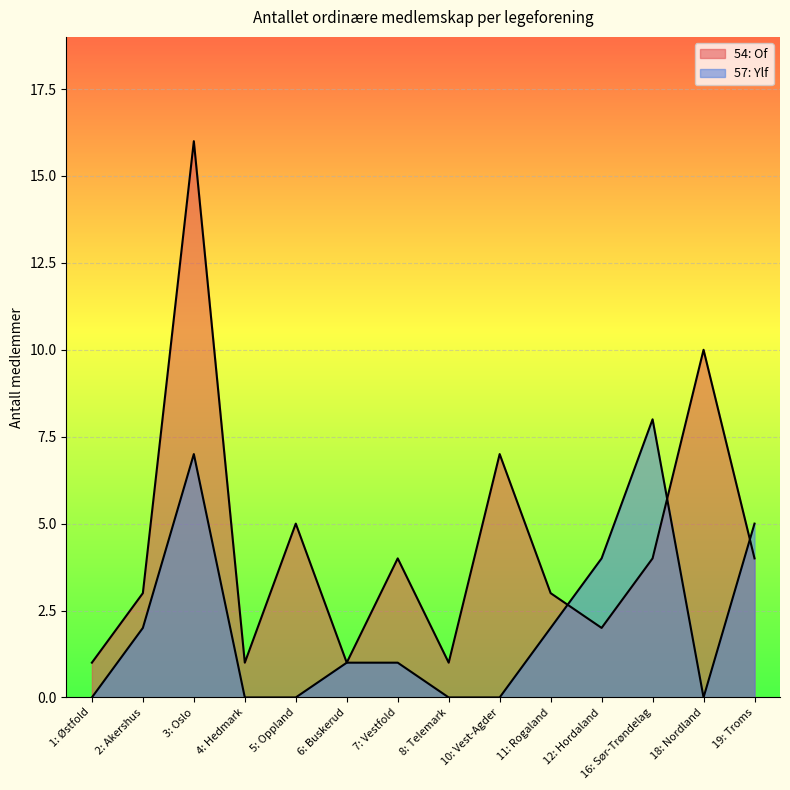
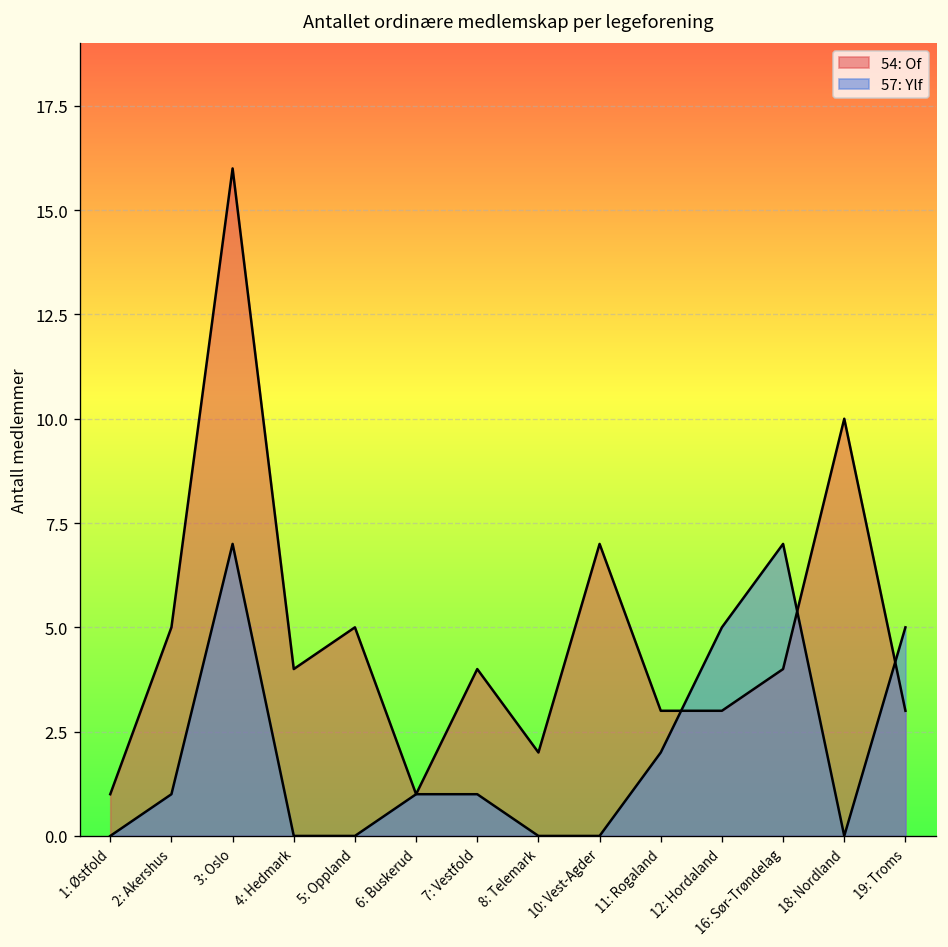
  {
    "54: Of": {
      "1: Østfold": 1,
-     "2: Akershus": 3,
+     "2: Akershus": 5,
      "3: Oslo": 16,
-     "4: Hedmark": 1,
+     "4: Hedmark": 4,
      "5: Oppland": 5,
      "7: Vestfold": 4,
-     "8: Telemark": 1,
+     "8: Telemark": 2,
      "10: Vest-Agder": 7,
      "11: Rogaland": 3,
-     "12: Hordaland": 2,
+     "12: Hordaland": 3,
      "16: Sør-Trøndelag": 4,
      "18: Nordland": 10,
-     "19: Troms": 4
+     "19: Troms": 3
    },
    "57: Ylf": {
      "1: Østfold": 0,
-     "2: Akershus": 2,
+     "2: Akershus": 1,
      "3: Oslo": 7,
      "4: Hedmark": 0,
      "5: Oppland": 0,
      "7: Vestfold": 1,
      "8: Telemark": 0,
      "10: Vest-Agder": 0,
      "11: Rogaland": 2,
-     "12: Hordaland": 4,
-     "16: Sør-Trøndelag": 8,
+     "12: Hordaland": 5,
+     "16: Sør-Trøndelag": 7,
      "18: Nordland": 0,
      "19: Troms": 5
    }
  }
